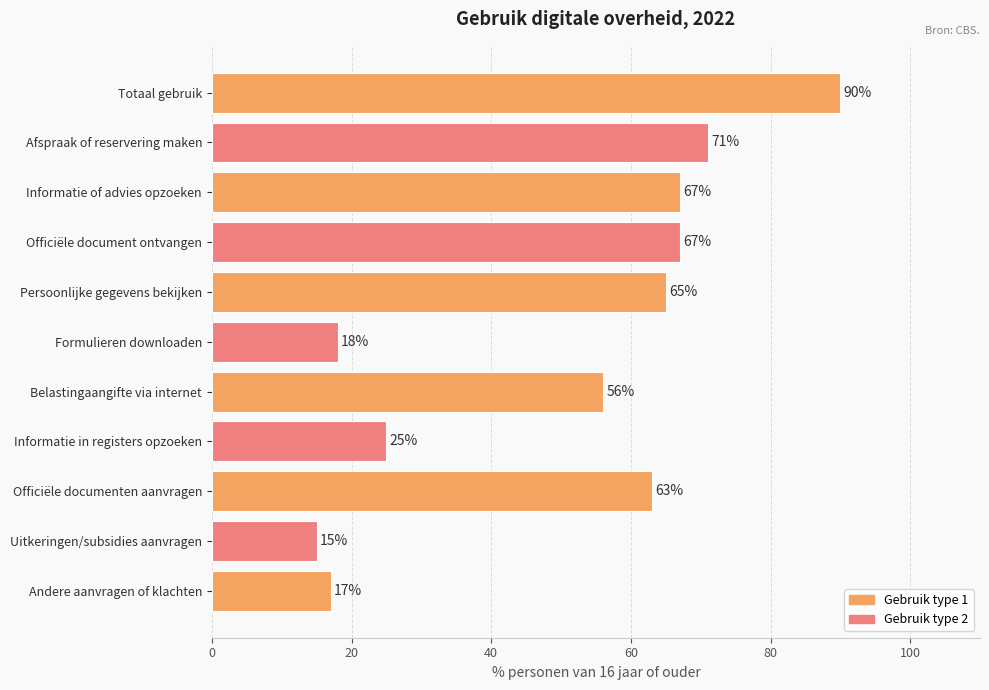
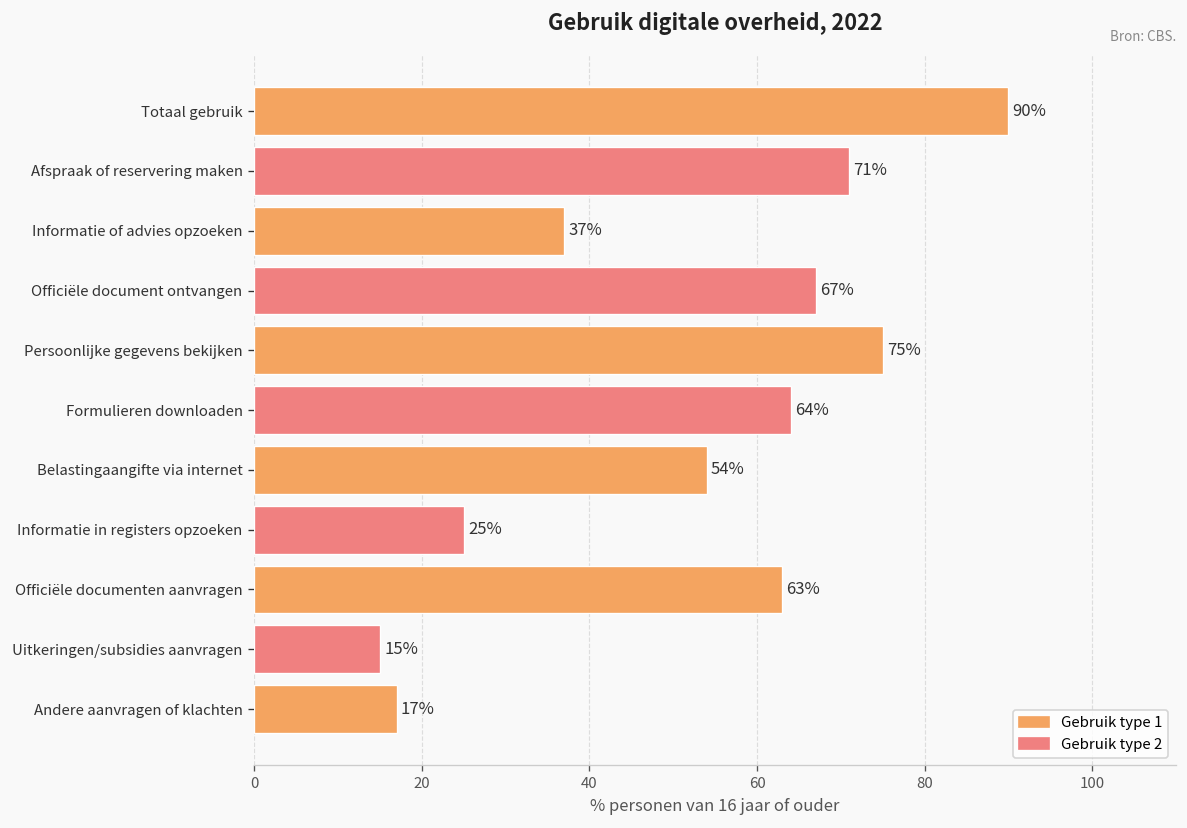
  {
    "Totaal gebruik": "90%",
    "Afspraak of reservering maken": "71%",
-   "Informatie of advies opzoeken": "67%",
+   "Informatie of advies opzoeken": "37%",
    "Officiële document ontvangen": "67%",
-   "Persoonlijke gegevens bekijken": "65%",
-   "Formulieren downloaden": "18%",
-   "Belastingaangifte via internet": "56%",
+   "Persoonlijke gegevens bekijken": "75%",
+   "Formulieren downloaden": "64%",
+   "Belastingaangifte via internet": "54%",
    "Informatie in registers opzoeken": "25%",
    "Officiële documenten aanvragen": "63%",
    "Uitkeringen/subsidies aanvragen": "15%",
    "Andere aanvragen of klachten": "17%"
  }
